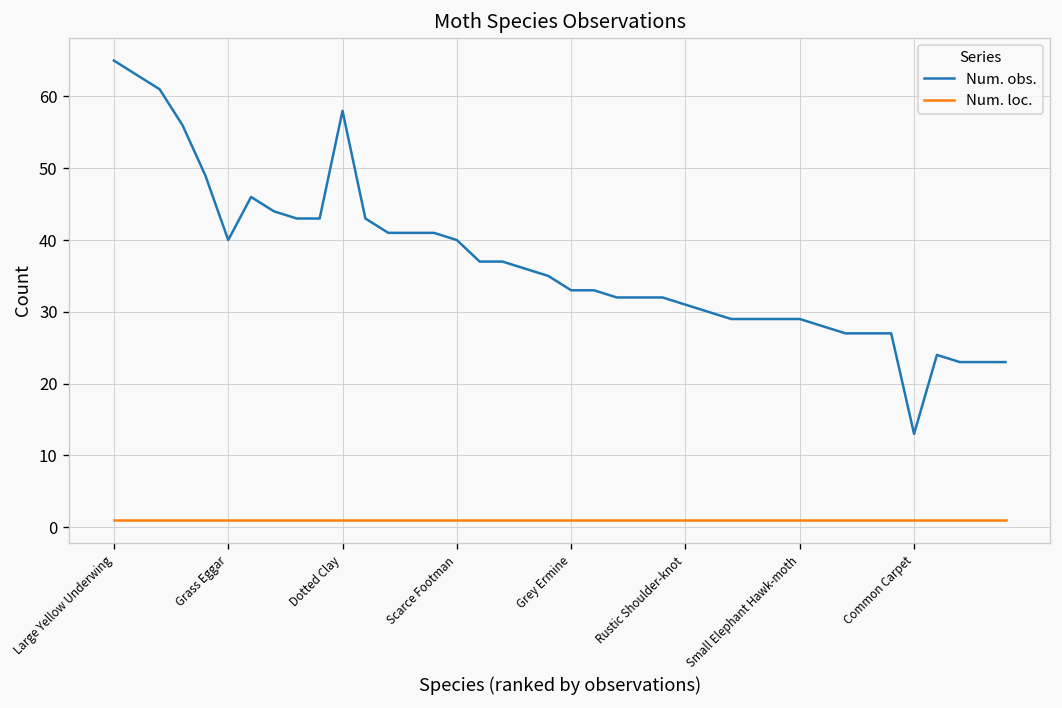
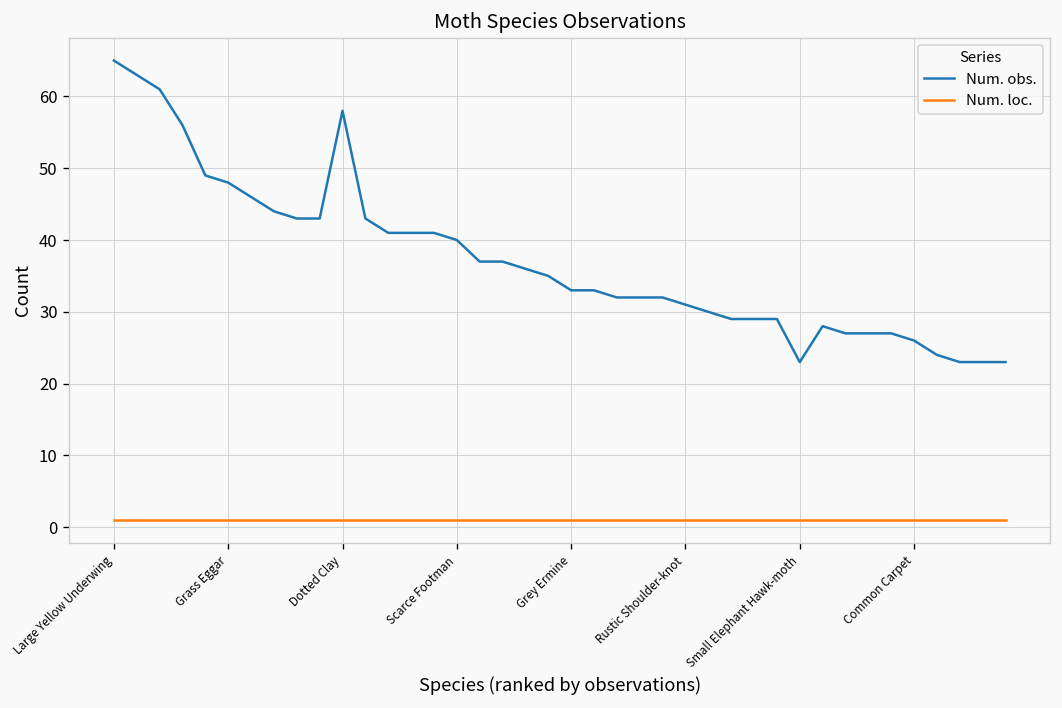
  {
    "Num. obs.": {
      "Large Yellow Underwing": 65,
-     "Grass Eggar": 40,
+     "Grass Eggar": 48,
      "Dotted Clay": 58,
      "Scarce Footman": 40,
      "Grey Ermine": 33,
      "Rustic Shoulder-knot": 31,
-     "Small Elephant Hawk-moth": 29,
-     "Common Carpet": 13
+     "Small Elephant Hawk-moth": 23,
+     "Common Carpet": 26
    },
    "Num. loc.": {
      "Large Yellow Underwing": 1,
      "Grass Eggar": 1,
      "Dotted Clay": 1,
      "Scarce Footman": 1,
      "Grey Ermine": 1,
      "Rustic Shoulder-knot": 1,
      "Small Elephant Hawk-moth": 1,
      "Common Carpet": 1
    }
  }
